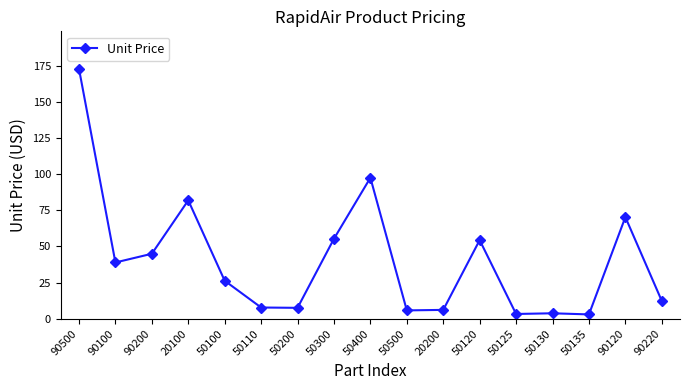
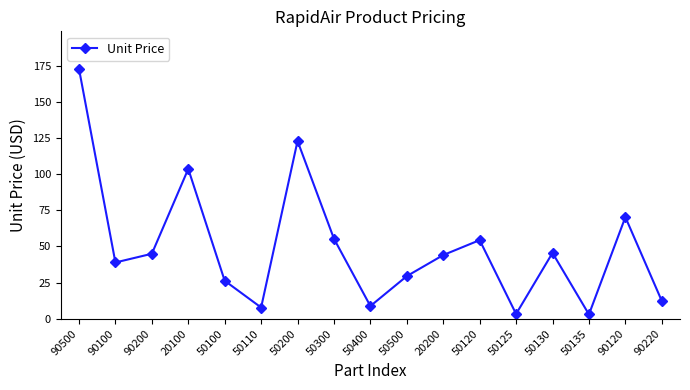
  {
    "90500": 173,
    "90100": 39,
    "90200": 45,
-   "20100": 82,
+   "20100": 104,
    "50100": 26,
    "50110": 8,
-   "50200": 8,
+   "50200": 123,
    "50300": 55,
-   "50400": 98,
-   "50500": 6,
-   "20200": 6,
+   "50400": 9,
+   "50500": 29,
+   "20200": 44,
    "50120": 54,
    "50125": 3,
-   "50130": 4,
+   "50130": 46,
    "50135": 3,
    "90120": 70,
    "90220": 12
  }
